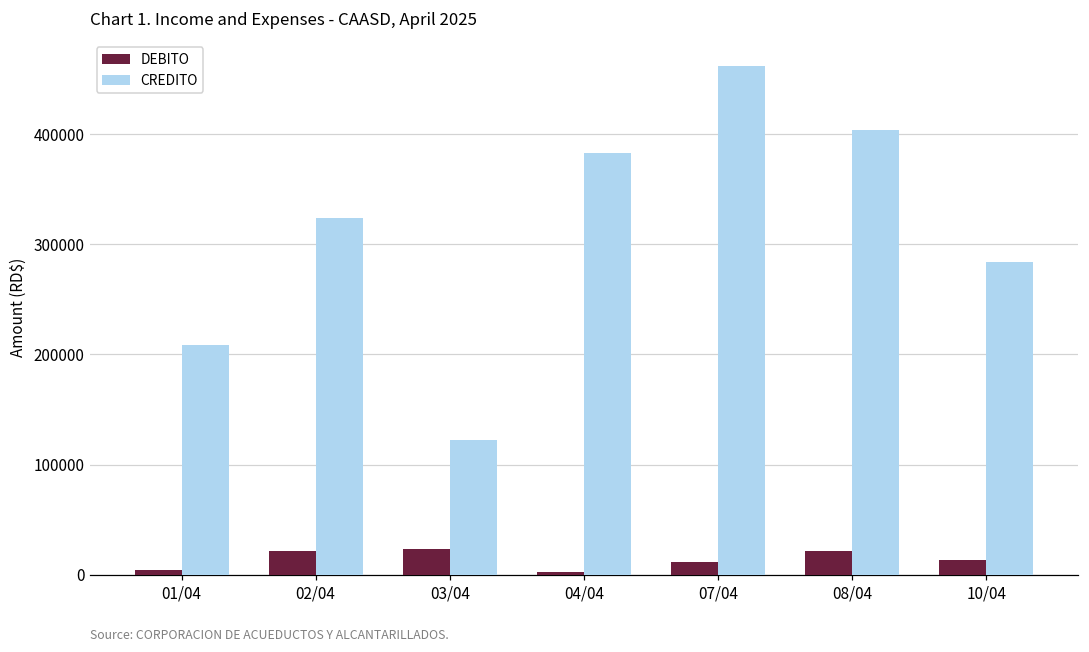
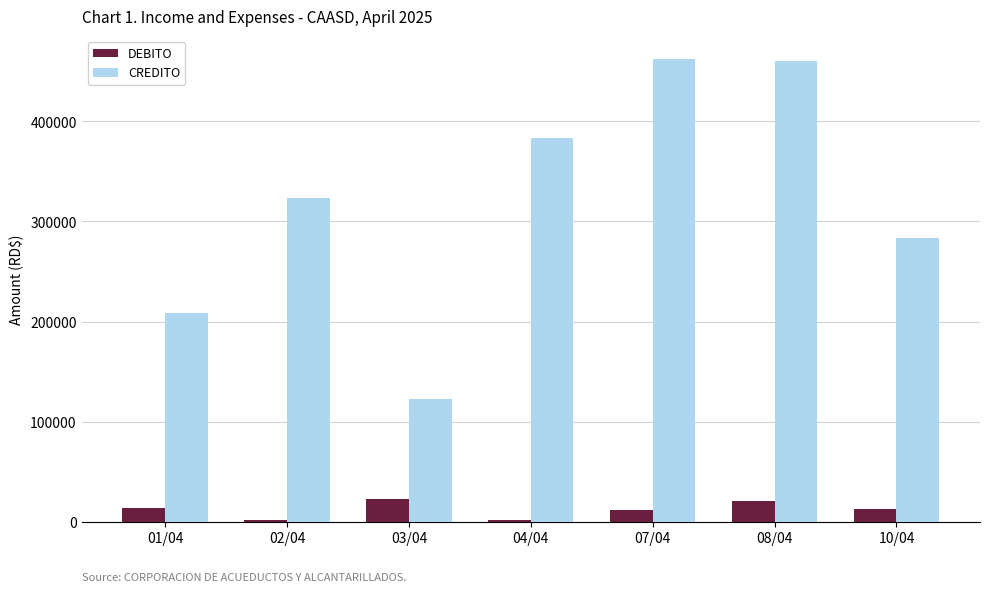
  {
    "DEBITO": {
-     "01/04": 4000,
-     "02/04": 22000,
+     "01/04": 14000,
+     "02/04": 1000,
      "03/04": 23000,
      "07/04": 11000,
      "08/04": 21000,
      "10/04": 13000
    },
    "CREDITO": {
      "01/04": 209000,
      "02/04": 324000,
      "03/04": 122000,
      "04/04": 383000,
      "07/04": 462000,
-     "08/04": 404000,
+     "08/04": 460000,
      "10/04": 284000
    }
  }
